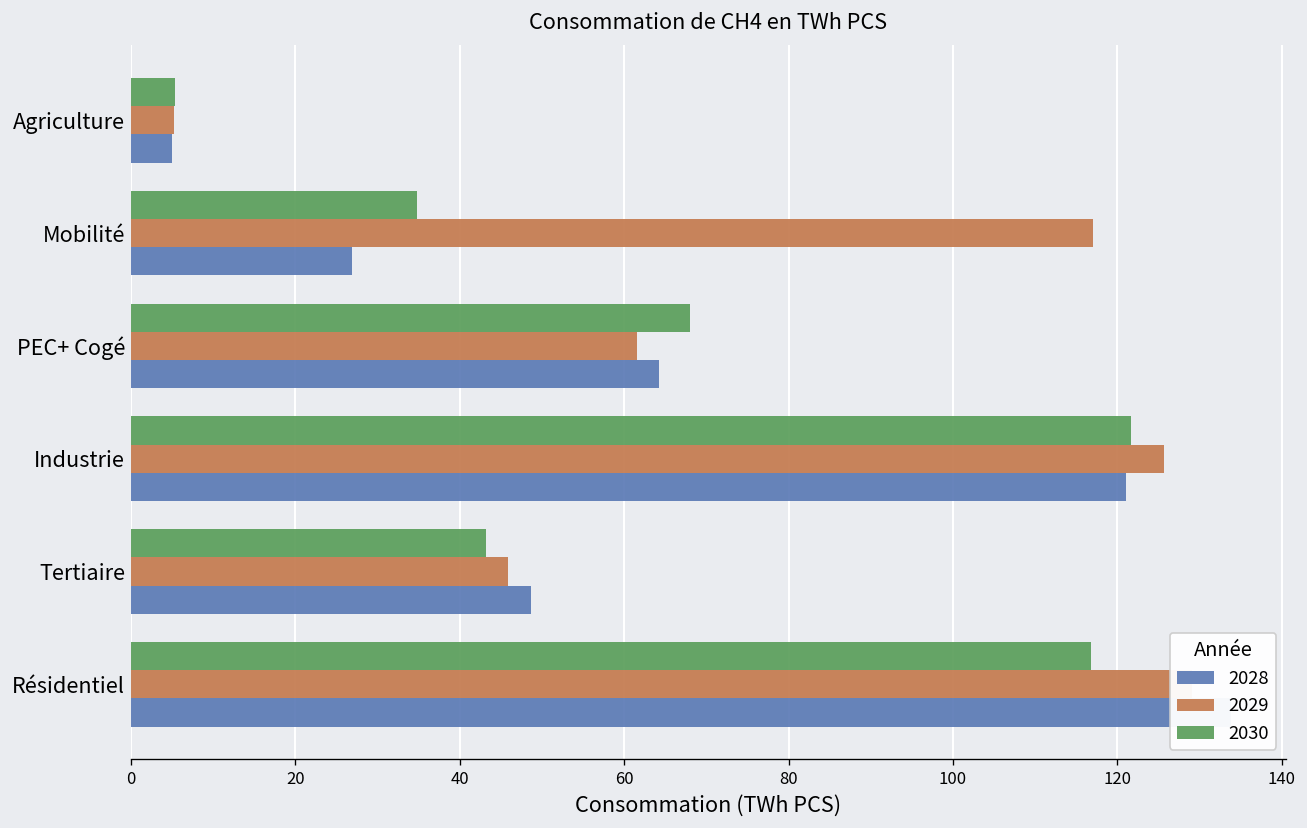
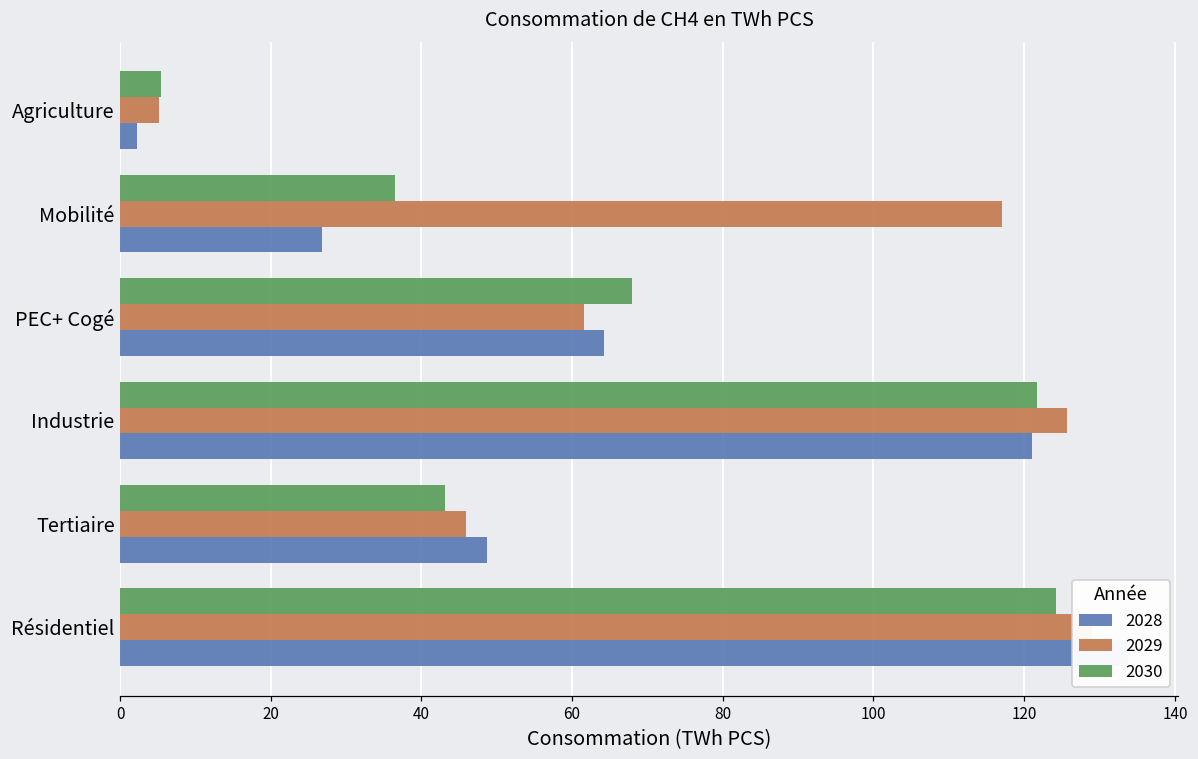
  {
    "2028": {
-     "Agriculture": 5,
+     "Agriculture": 2,
      "Mobilité": 27,
      "PEC+ Cogé": 64,
      "Industrie": 121,
      "Tertiaire": 49
    },
    "2029": {
      "Agriculture": 5,
      "Mobilité": 117,
      "PEC+ Cogé": 62,
      "Industrie": 126,
      "Tertiaire": 46
    },
    "2030": {
      "Agriculture": 5,
-     "Mobilité": 35,
+     "Mobilité": 37,
      "PEC+ Cogé": 68,
      "Industrie": 122,
      "Tertiaire": 43,
-     "Résidentiel": 117
+     "Résidentiel": 124
    }
  }
